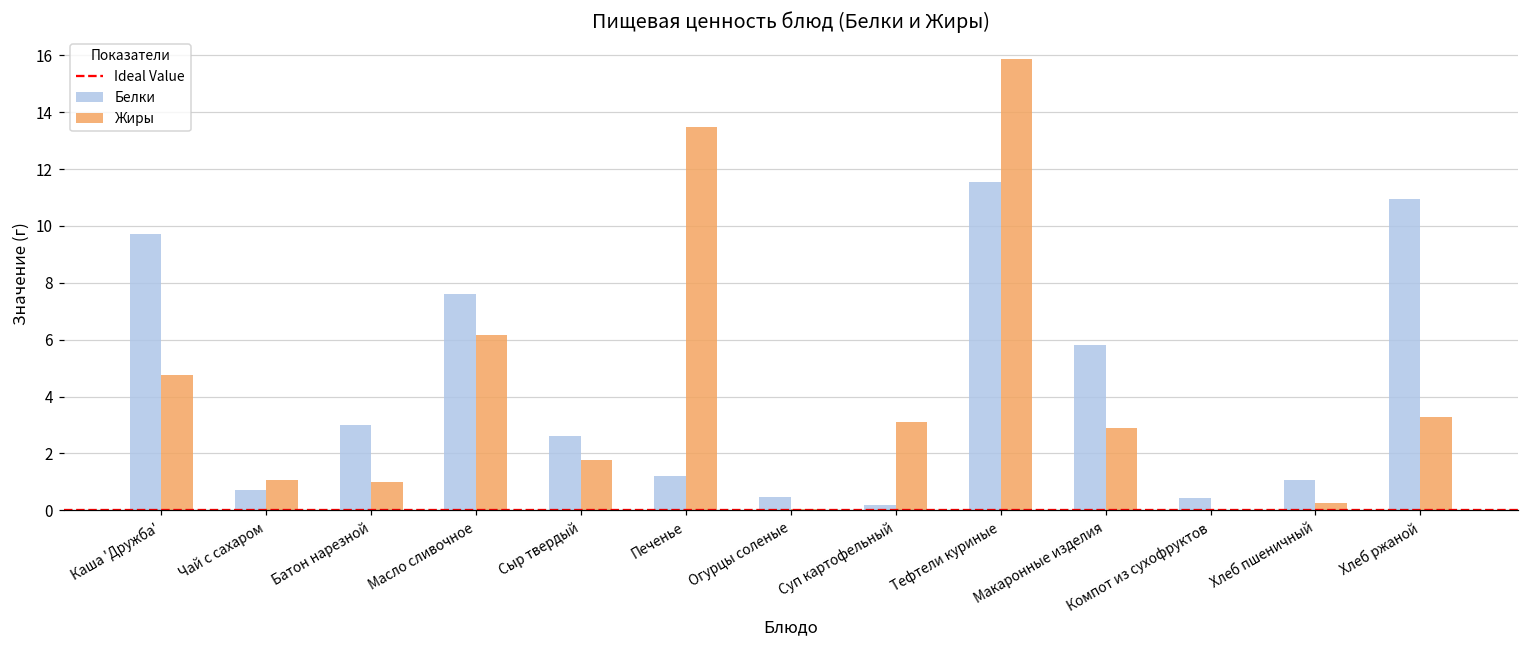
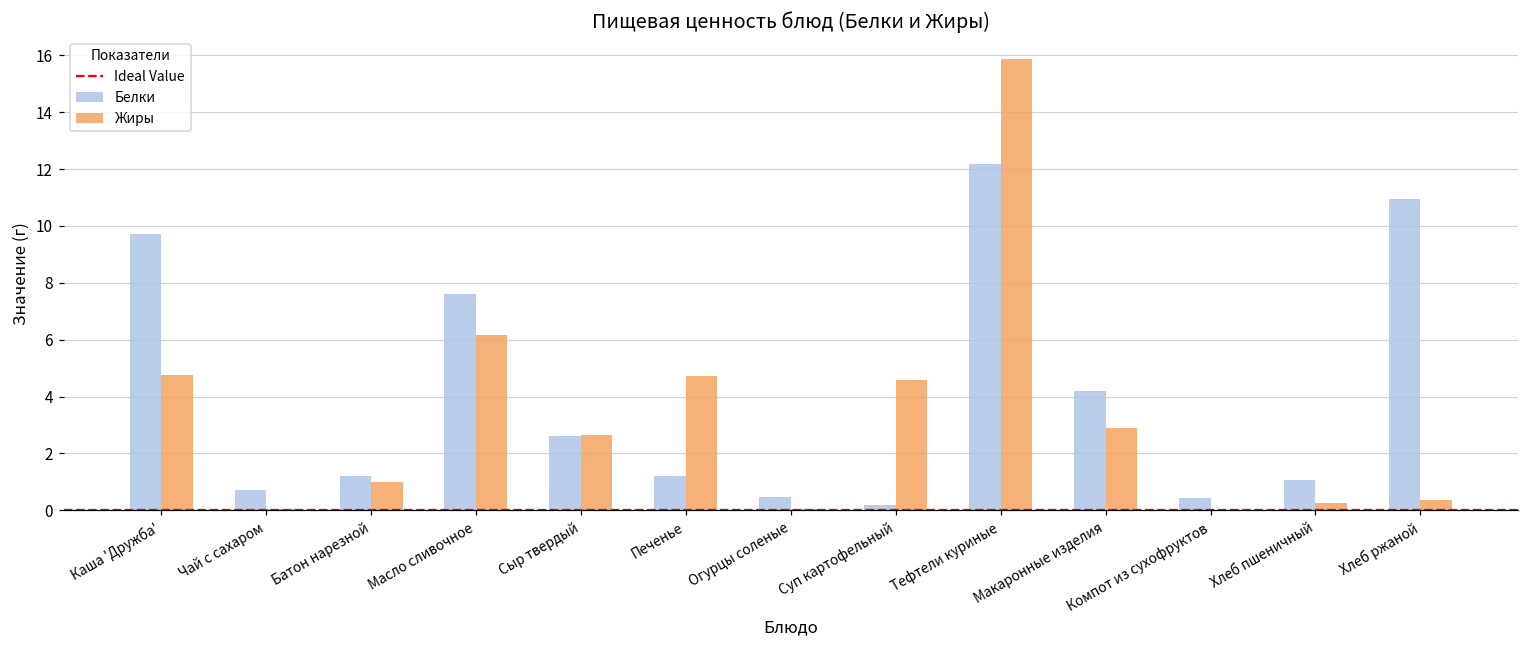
  {
    "Белки": {
      "Каша 'Дружба'": 9.7,
      "Чай с сахаром": 0.7,
-     "Батон нарезной": 3.0,
+     "Батон нарезной": 1.2,
      "Масло сливочное": 7.6,
      "Сыр твердый": 2.6,
      "Печенье": 1.2,
      "Огурцы соленые": 0.5,
      "Суп картофельный": 0.2,
-     "Тефтели куриные": 11.6,
-     "Макаронные изделия": 5.8,
+     "Тефтели куриные": 12.2,
+     "Макаронные изделия": 4.2,
      "Компот из сухофруктов": 0.4,
      "Хлеб пшеничный": 1.1,
      "Хлеб ржаной": 11.0
    },
    "Жиры": {
      "Каша 'Дружба'": 4.8,
-     "Чай с сахаром": 1.1,
+     "Чай с сахаром": 0.1,
      "Батон нарезной": 1.0,
      "Масло сливочное": 6.2,
-     "Сыр твердый": 1.8,
-     "Печенье": 13.5,
-     "Суп картофельный": 3.1,
+     "Сыр твердый": 2.7,
+     "Печенье": 4.7,
+     "Суп картофельный": 4.6,
      "Тефтели куриные": 15.9,
      "Макаронные изделия": 2.9,
      "Компот из сухофруктов": 0.0,
      "Хлеб пшеничный": 0.3,
-     "Хлеб ржаной": 3.3
+     "Хлеб ржаной": 0.4
    }
  }
